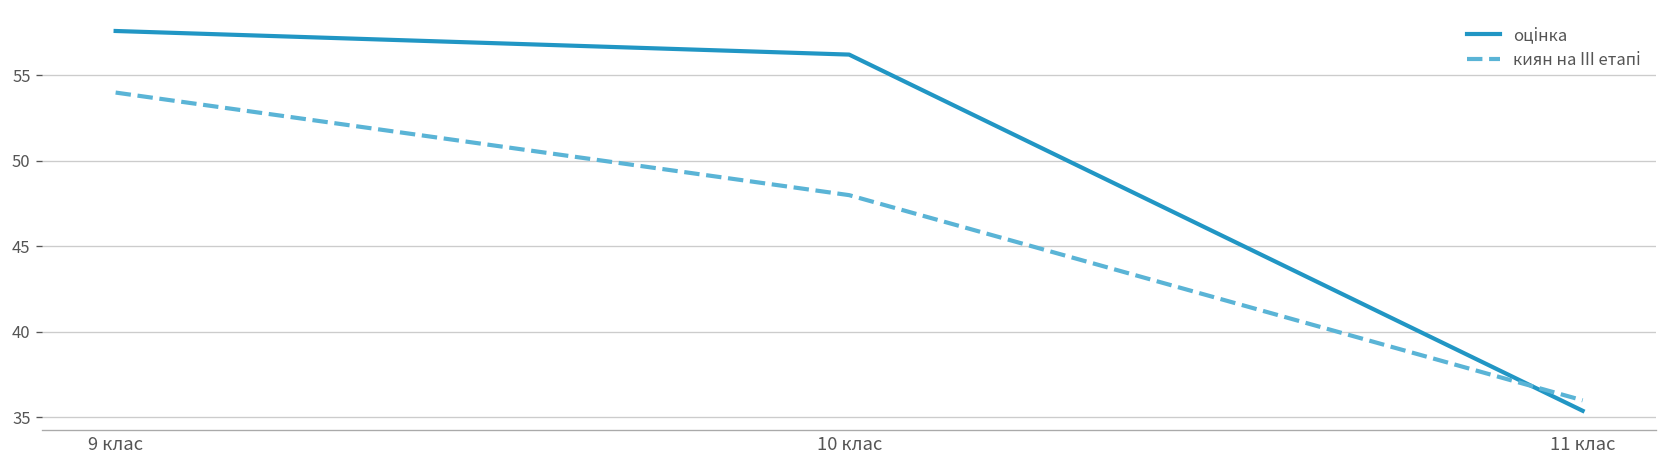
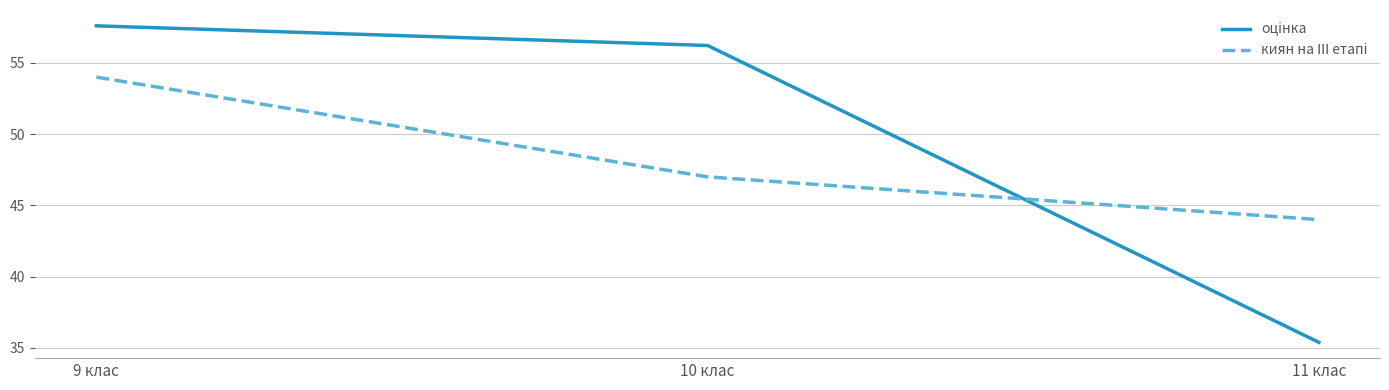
  {
    "оцінка": {
      "9 клас": 57.6,
      "10 клас": 56.2,
      "11 клас": 35.4
    },
    "киян на ІІІ етапі": {
      "9 клас": 54,
-     "10 клас": 48,
-     "11 клас": 36
+     "10 клас": 47,
+     "11 клас": 44
    }
  }
